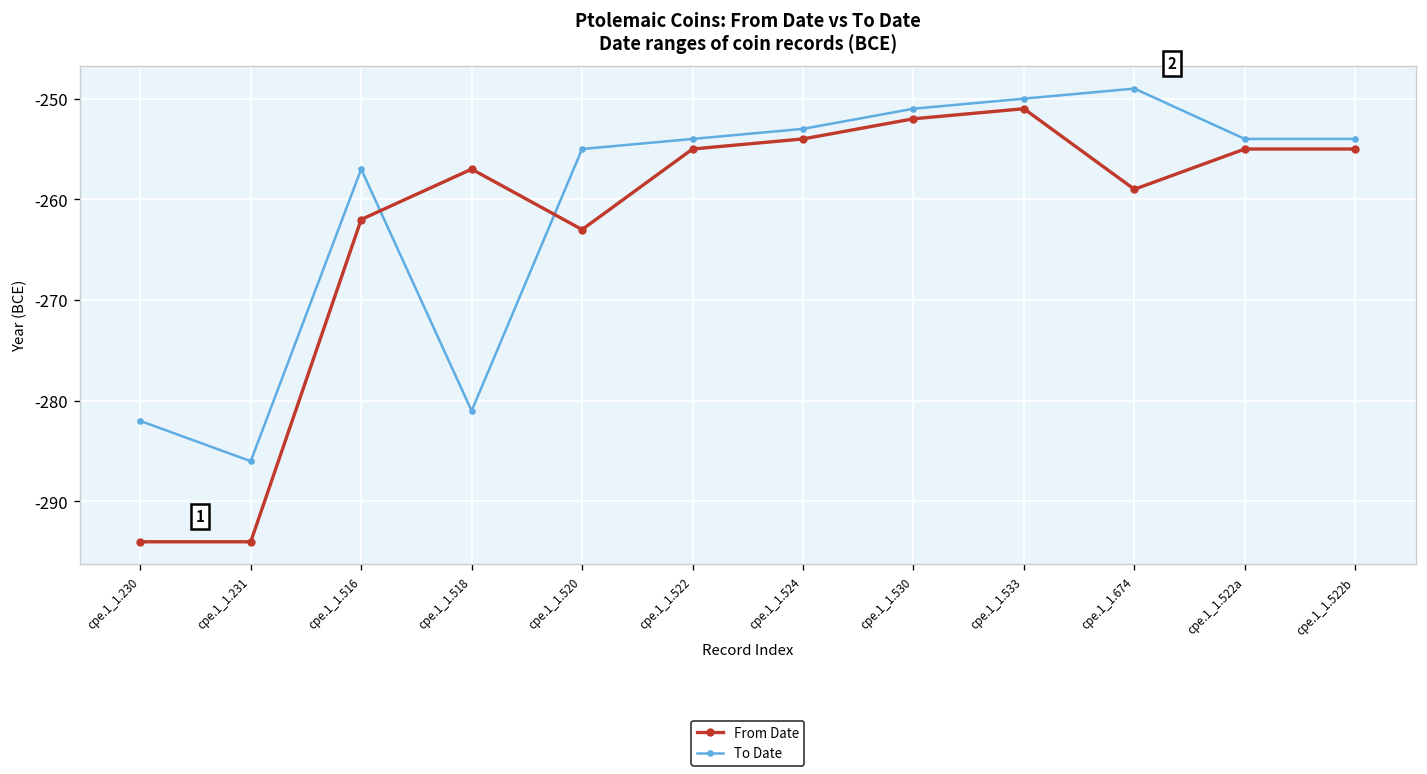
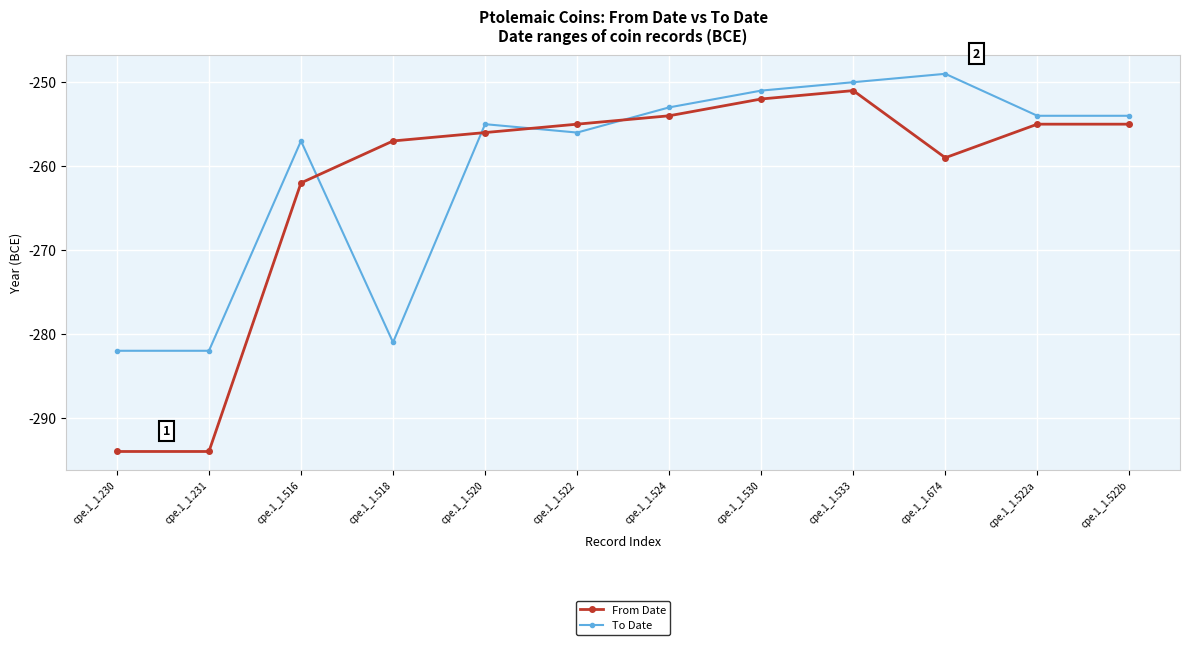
  {
    "From Date": {
      "cpe.1_1.230": -294,
      "cpe.1_1.231": -294,
      "cpe.1_1.516": -262,
      "cpe.1_1.518": -257,
-     "cpe.1_1.520": -263,
+     "cpe.1_1.520": -256,
      "cpe.1_1.522": -255,
      "cpe.1_1.524": -254,
      "cpe.1_1.530": -252,
      "cpe.1_1.533": -251,
      "cpe.1_1.674": -259,
      "cpe.1_1.522a": -255,
      "cpe.1_1.522b": -255
    },
    "To Date": {
      "cpe.1_1.230": -282,
-     "cpe.1_1.231": -286,
+     "cpe.1_1.231": -282,
      "cpe.1_1.516": -257,
      "cpe.1_1.518": -281,
      "cpe.1_1.520": -255,
-     "cpe.1_1.522": -254,
+     "cpe.1_1.522": -256,
      "cpe.1_1.524": -253,
      "cpe.1_1.530": -251,
      "cpe.1_1.533": -250,
      "cpe.1_1.674": -249,
      "cpe.1_1.522a": -254,
      "cpe.1_1.522b": -254
    }
  }
